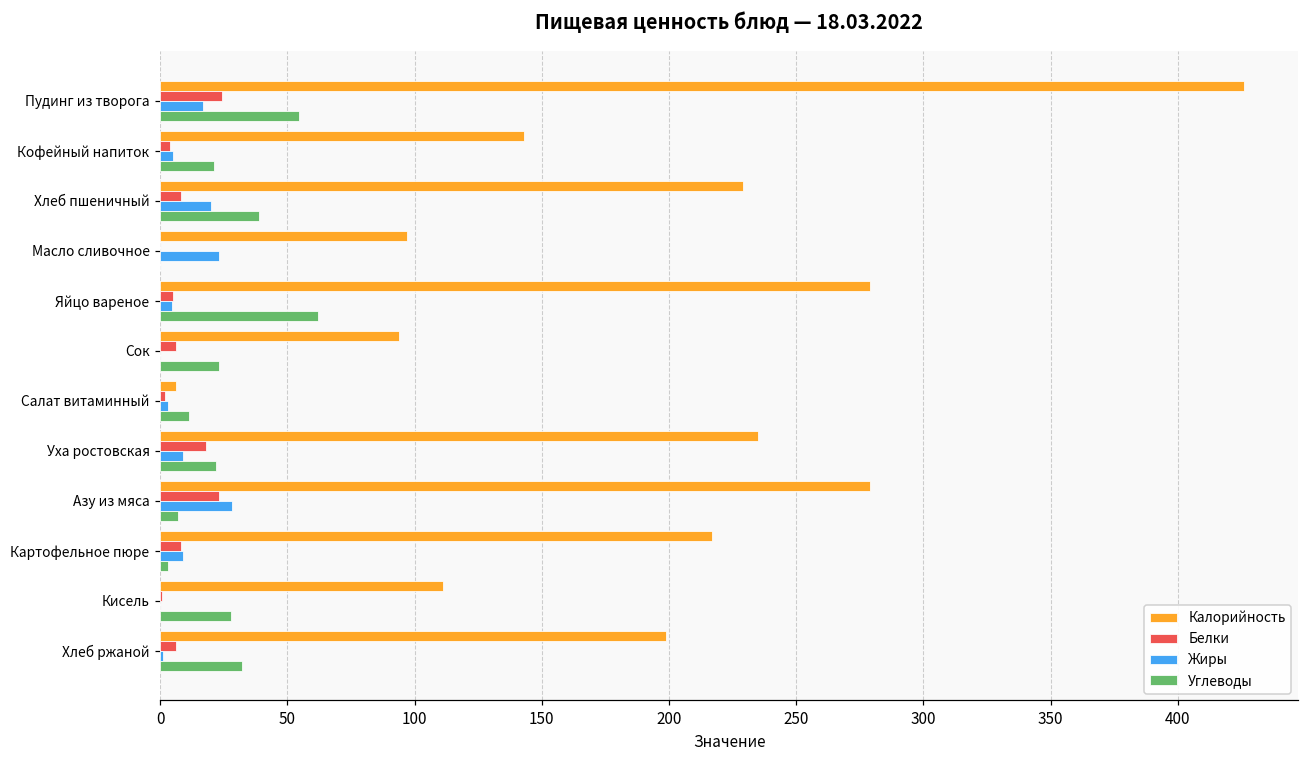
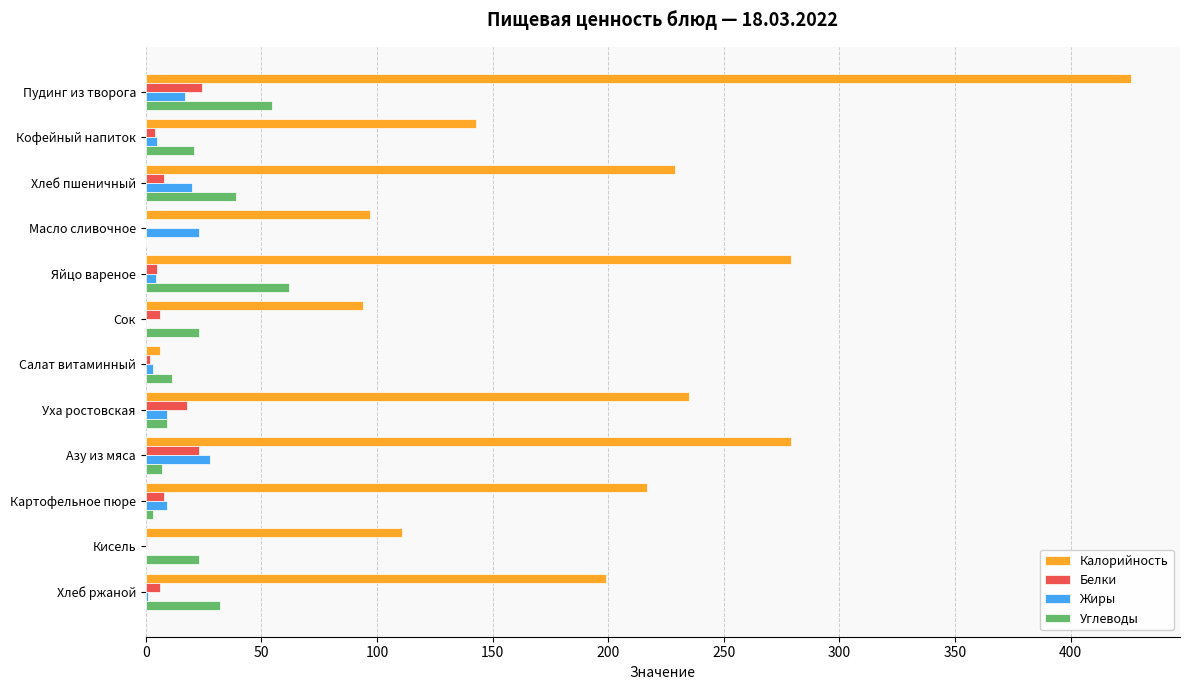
  {
    "Калорийность": {
      "Пудинг из творога": 426,
      "Кофейный напиток": 143,
      "Хлеб пшеничный": 229,
      "Масло сливочное": 97,
      "Яйцо вареное": 279,
      "Сок": 94,
      "Салат витаминный": 6,
      "Уха ростовская": 235,
      "Азу из мяса": 279,
      "Картофельное пюре": 217,
      "Кисель": 111,
      "Хлеб ржаной": 199
    },
    "Белки": {
      "Пудинг из творога": 24,
      "Кофейный напиток": 4,
      "Хлеб пшеничный": 8,
      "Масло сливочное": 0,
      "Яйцо вареное": 5,
      "Сок": 6,
      "Салат витаминный": 2,
      "Уха ростовская": 18,
      "Азу из мяса": 23,
      "Картофельное пюре": 8,
      "Хлеб ржаной": 6
    },
    "Жиры": {
      "Пудинг из творога": 17,
      "Кофейный напиток": 5,
      "Хлеб пшеничный": 20,
      "Масло сливочное": 23,
      "Яйцо вареное": 5,
      "Сок": 0,
      "Салат витаминный": 3,
      "Уха ростовская": 9,
      "Азу из мяса": 28,
      "Картофельное пюре": 9,
      "Кисель": 0
    },
    "Углеводы": {
      "Пудинг из творога": 55,
      "Кофейный напиток": 21,
      "Хлеб пшеничный": 39,
      "Масло сливочное": 0,
      "Яйцо вареное": 62,
      "Сок": 23,
      "Салат витаминный": 11,
-     "Уха ростовская": 22,
+     "Уха ростовская": 9,
      "Азу из мяса": 7,
      "Картофельное пюре": 3,
-     "Кисель": 28,
+     "Кисель": 23,
      "Хлеб ржаной": 32
    }
  }
